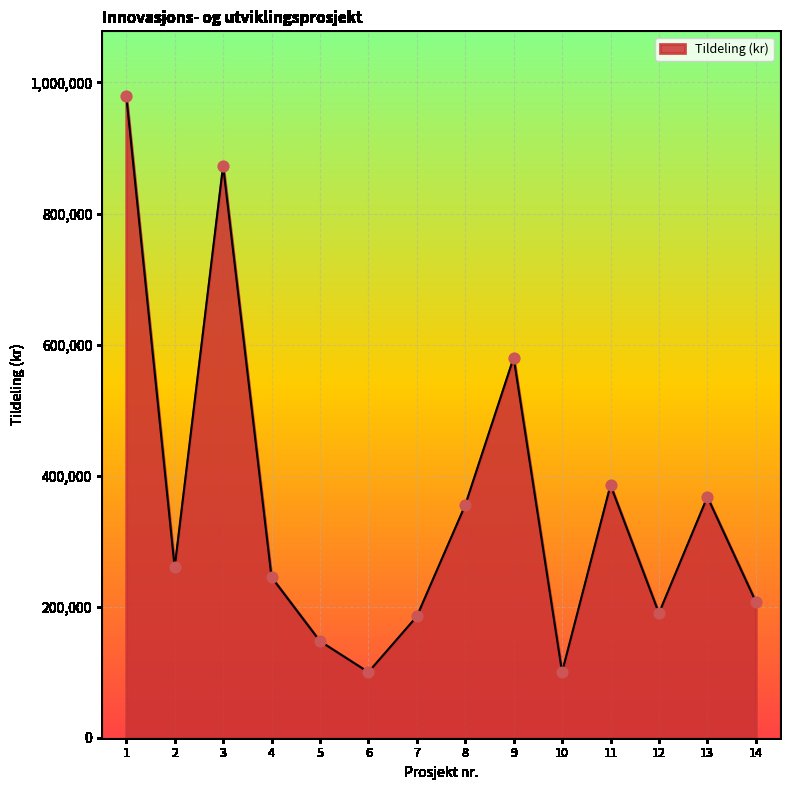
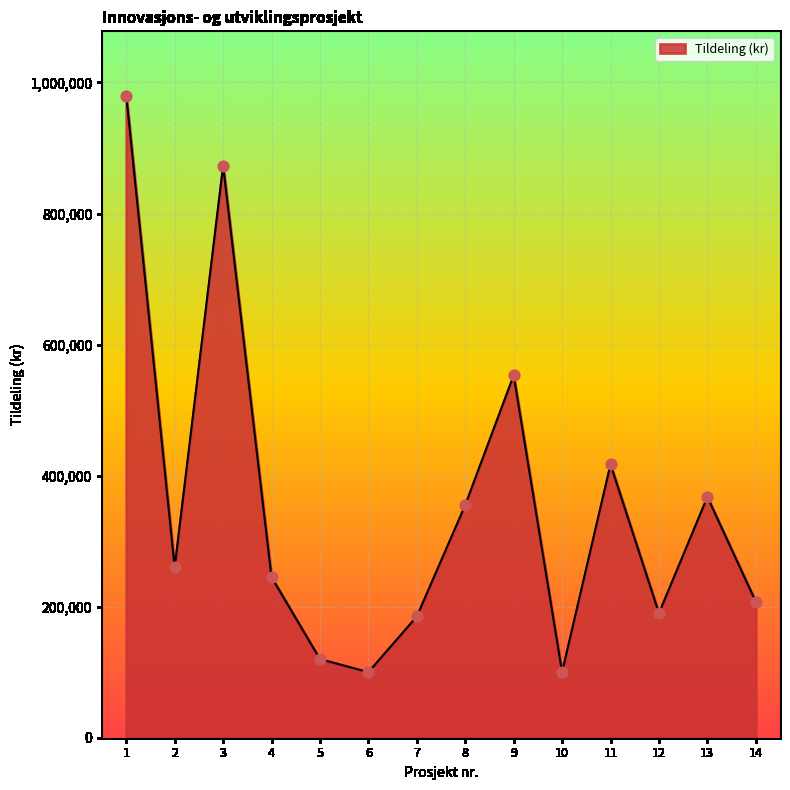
  {
    "1": "980,000",
    "2": "260,000",
    "3": "870,000",
    "4": "250,000",
-   "5": "150,000",
+   "5": "120,000",
    "6": "100,000",
    "7": "190,000",
    "8": "360,000",
-   "9": "580,000",
+   "9": "550,000",
    "10": "100,000",
-   "11": "390,000",
+   "11": "420,000",
    "12": "190,000",
    "13": "370,000",
    "14": "210,000"
  }
